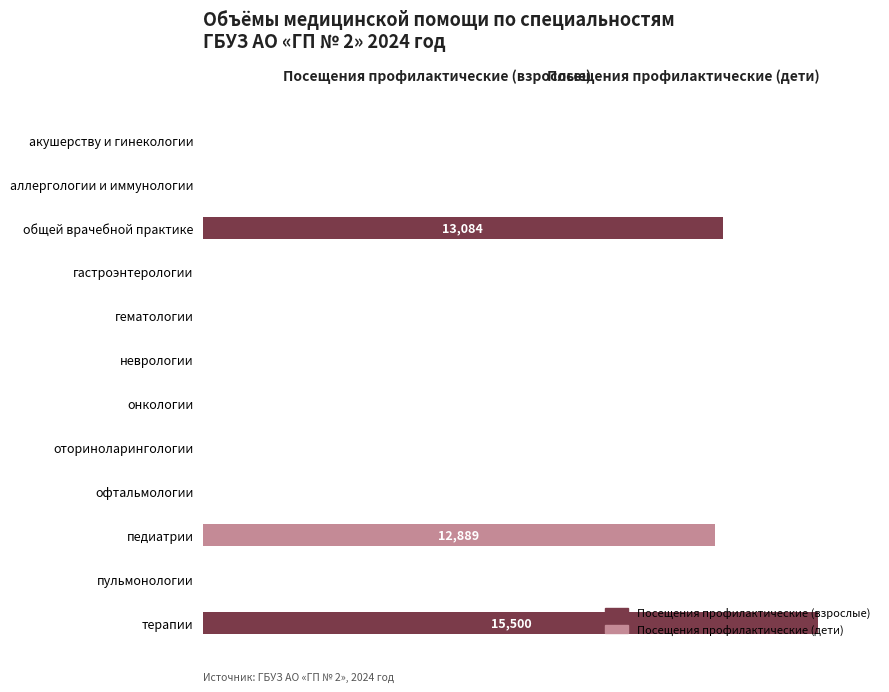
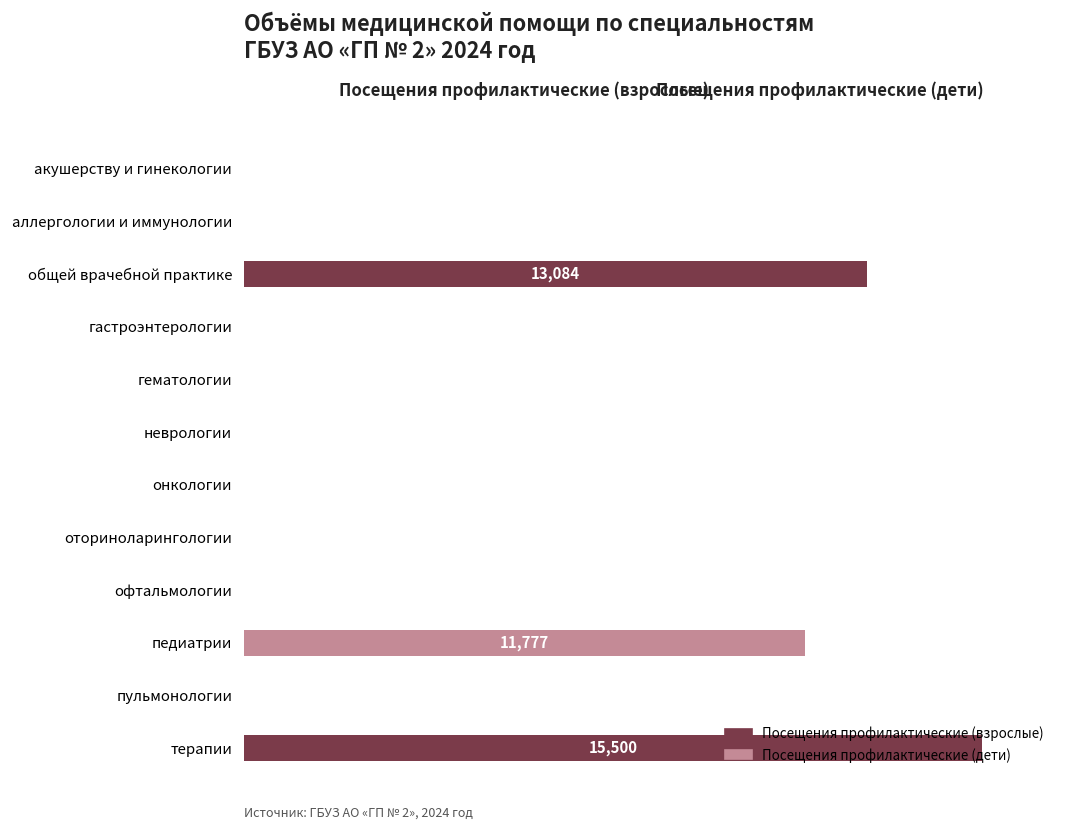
  {
    "Посещения профилактические (взрослые)": {
      "общей врачебной практике": "13,084",
      "терапии": "15,500"
    },
    "Посещения профилактические (дети)": {
-     "педиатрии": "12,889"
+     "педиатрии": "11,777"
    }
  }
